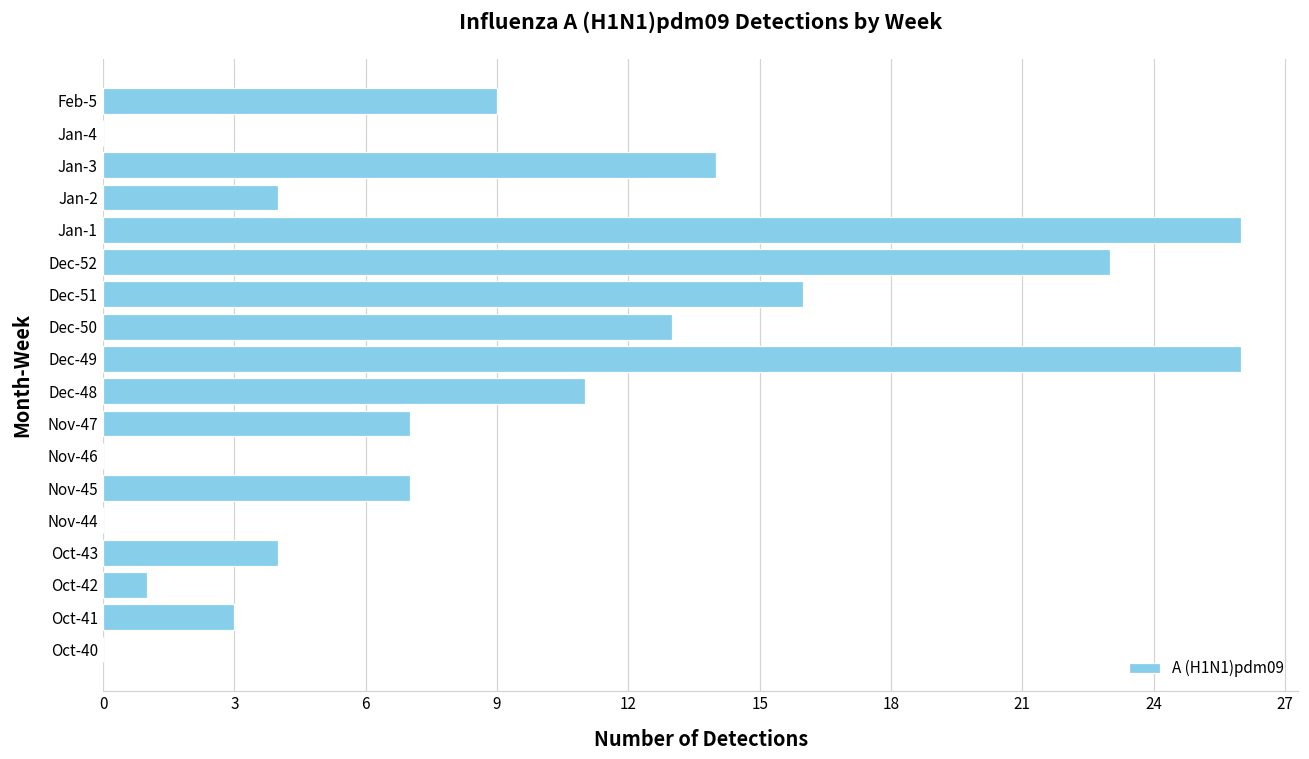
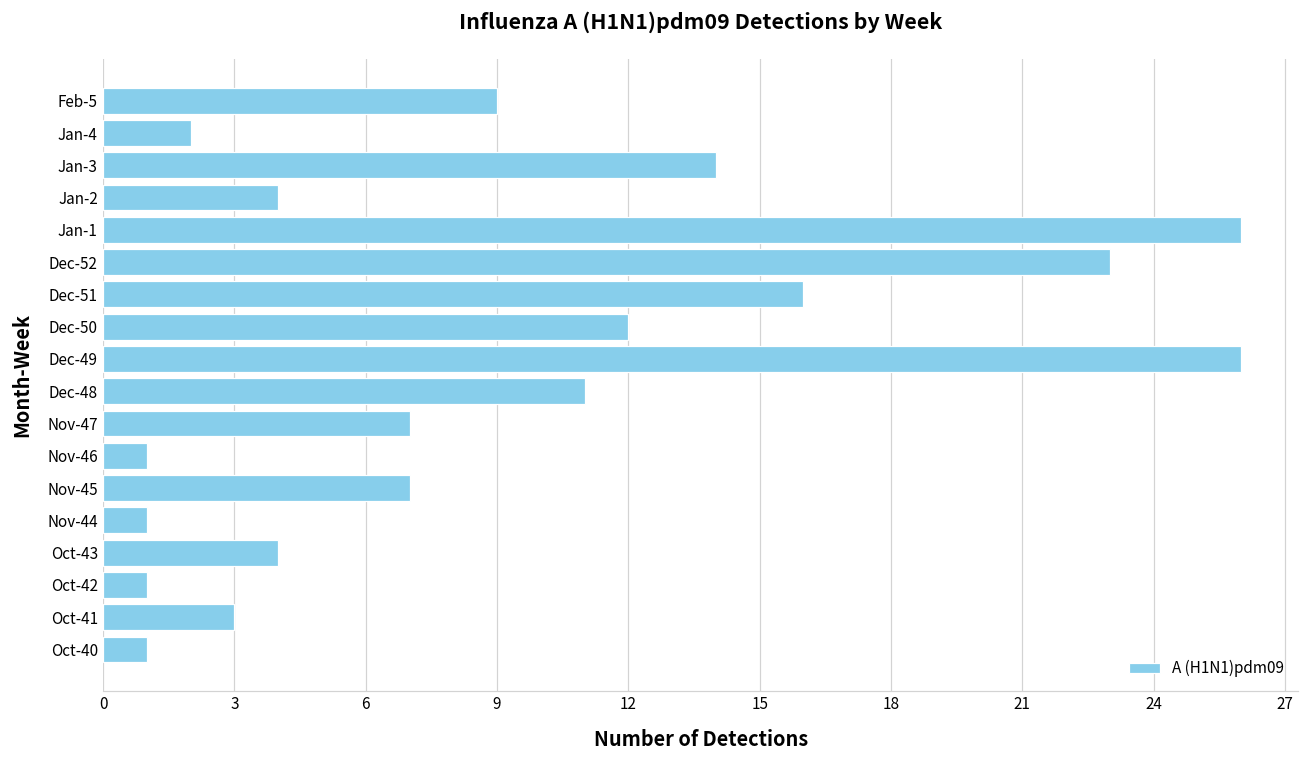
  {
    "Feb-5": 9,
-   "Jan-4": 0,
+   "Jan-4": 2,
    "Jan-3": 14,
    "Jan-2": 4,
    "Jan-1": 26,
    "Dec-52": 23,
    "Dec-51": 16,
-   "Dec-50": 13,
+   "Dec-50": 12,
    "Dec-49": 26,
    "Dec-48": 11,
    "Nov-47": 7,
-   "Nov-46": 0,
+   "Nov-46": 1,
    "Nov-45": 7,
-   "Nov-44": 0,
+   "Nov-44": 1,
    "Oct-43": 4,
    "Oct-42": 1,
    "Oct-41": 3,
-   "Oct-40": 0
+   "Oct-40": 1
  }
